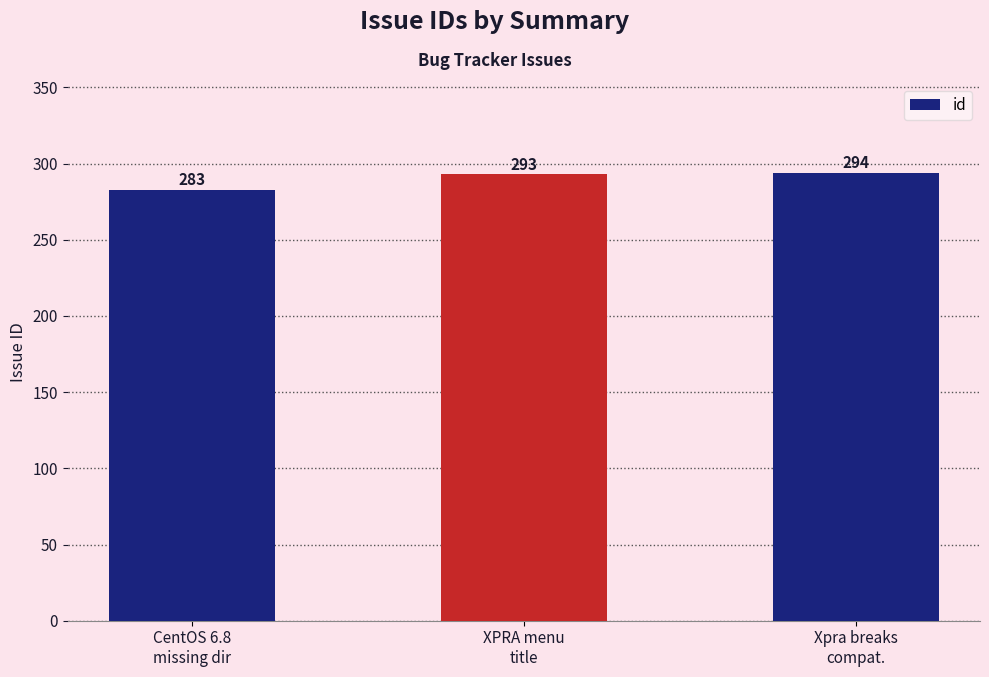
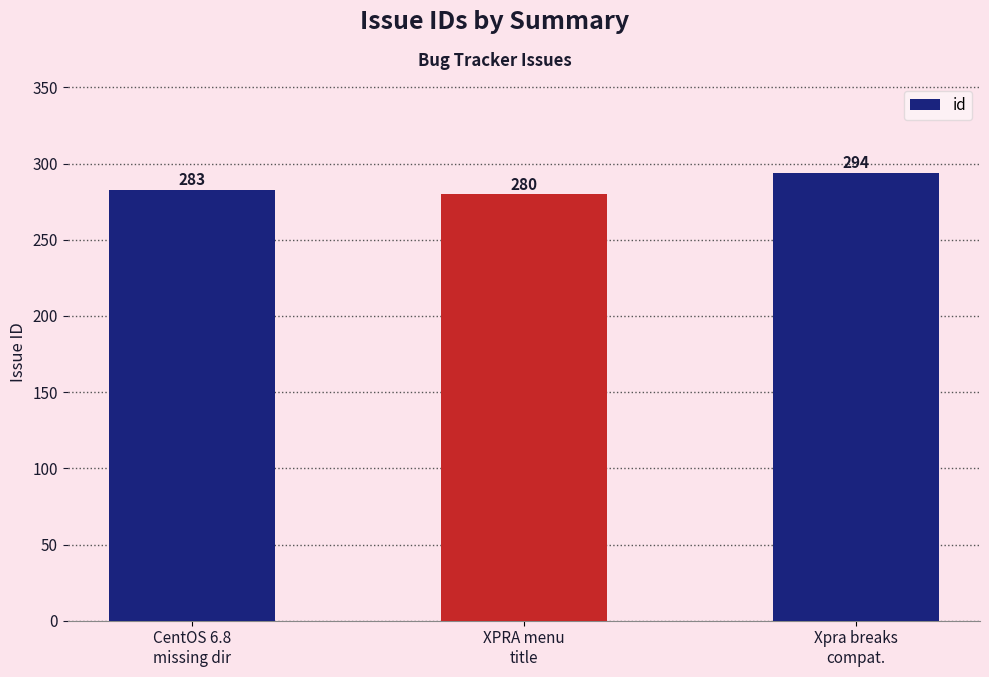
  {
    "CentOS 6.8 missing dir": 283,
-   "XPRA menu title": 293,
+   "XPRA menu title": 280,
    "Xpra breaks compat.": 294
  }
